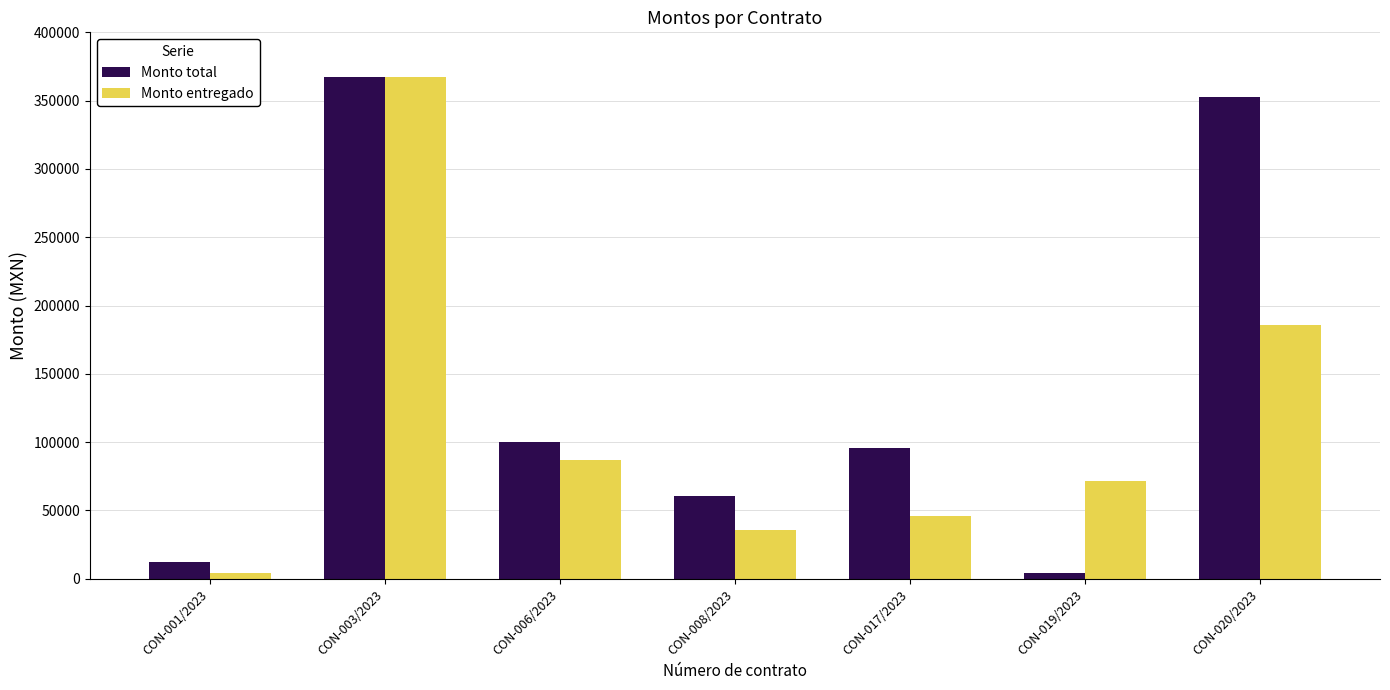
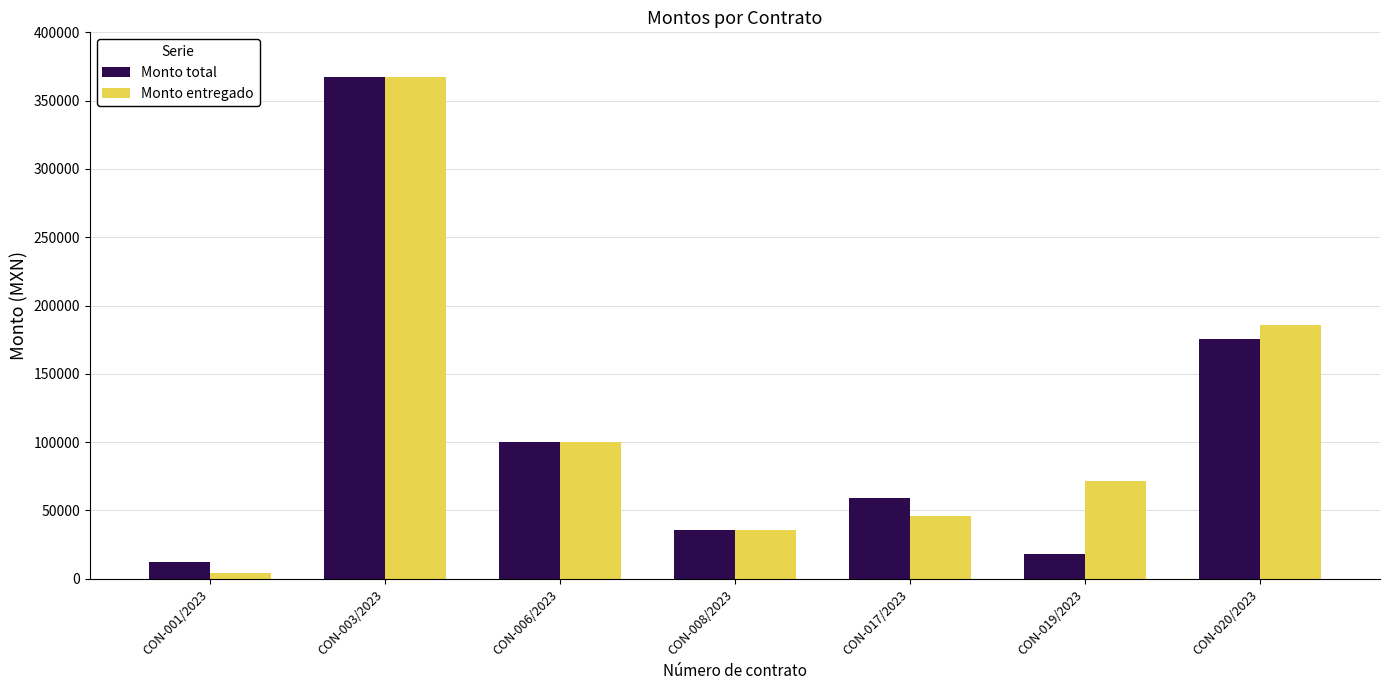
  {
    "Monto total": {
      "CON-001/2023": 12000,
      "CON-003/2023": 367000,
      "CON-006/2023": 100000,
-     "CON-008/2023": 60000,
-     "CON-017/2023": 95000,
-     "CON-019/2023": 4000,
-     "CON-020/2023": 353000
+     "CON-008/2023": 36000,
+     "CON-017/2023": 59000,
+     "CON-019/2023": 18000,
+     "CON-020/2023": 175000
    },
    "Monto entregado": {
      "CON-001/2023": 4000,
      "CON-003/2023": 367000,
-     "CON-006/2023": 87000,
+     "CON-006/2023": 100000,
      "CON-008/2023": 36000,
      "CON-017/2023": 46000,
      "CON-019/2023": 71000,
      "CON-020/2023": 186000
    }
  }
